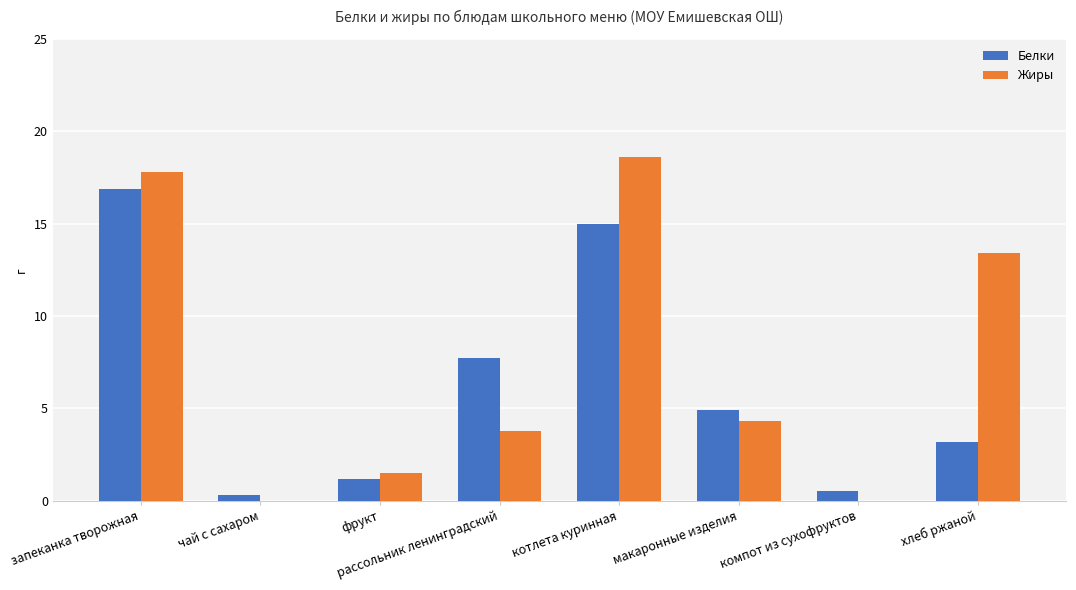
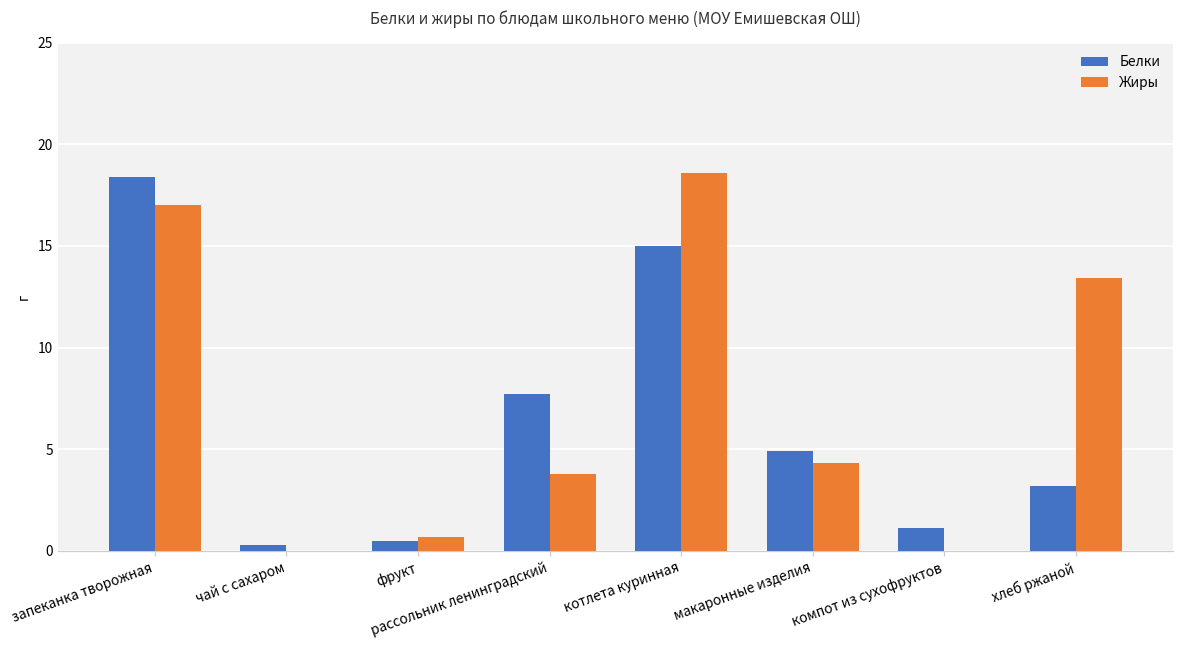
  {
    "Белки": {
-     "запеканка творожная": 16.9,
+     "запеканка творожная": 18.4,
      "чай с сахаром": 0.3,
-     "фрукт": 1.2,
+     "фрукт": 0.5,
      "рассольник ленинградский": 7.7,
      "котлета куринная": 15.0,
      "макаронные изделия": 4.9,
-     "компот из сухофруктов": 0.5,
+     "компот из сухофруктов": 1.1,
      "хлеб ржаной": 3.2
    },
    "Жиры": {
-     "запеканка творожная": 17.8,
+     "запеканка творожная": 17.0,
      "чай с сахаром": 0.0,
-     "фрукт": 1.5,
+     "фрукт": 0.7,
      "рассольник ленинградский": 3.8,
      "котлета куринная": 18.6,
      "макаронные изделия": 4.3,
      "компот из сухофруктов": 0.0,
      "хлеб ржаной": 13.4
    }
  }
